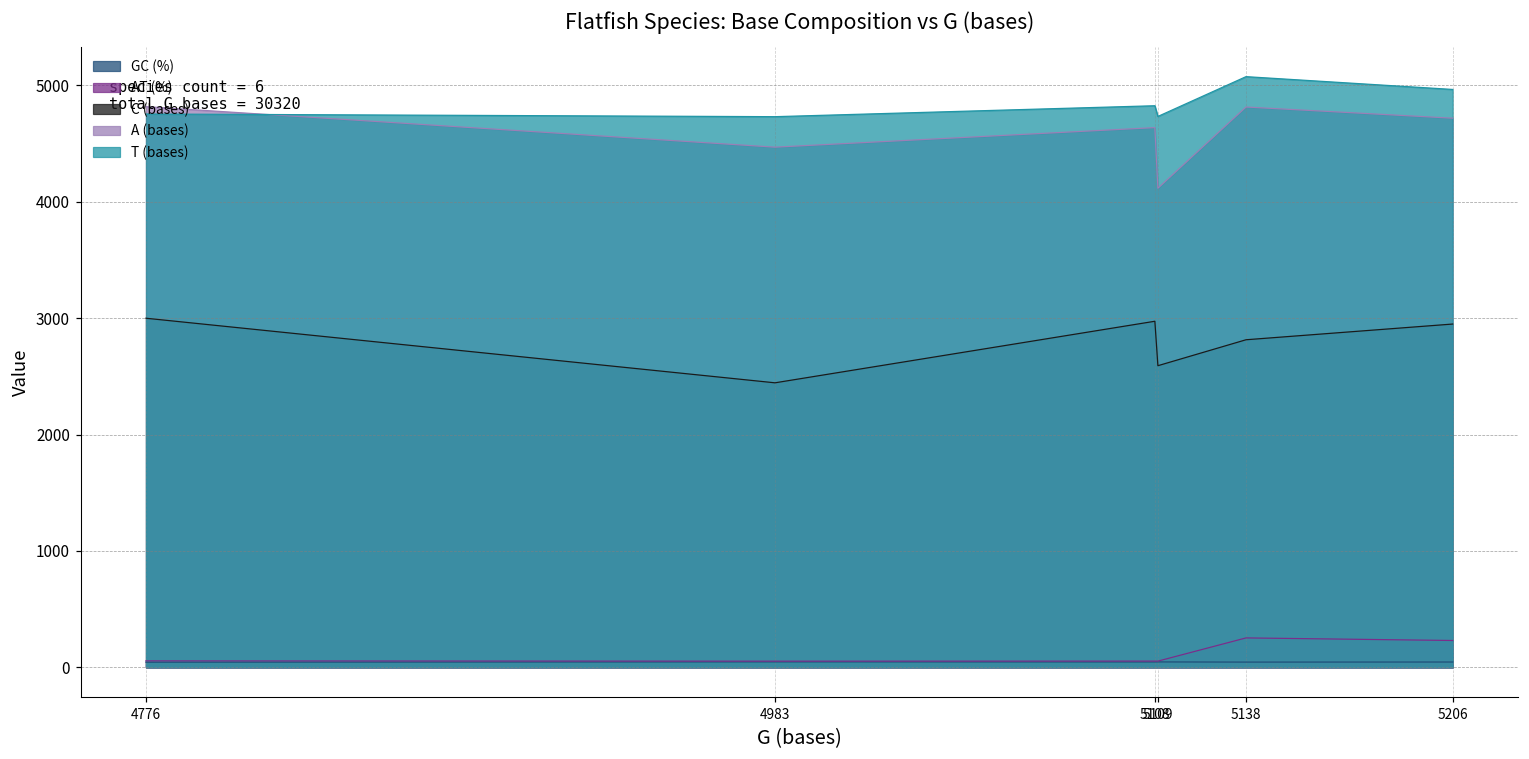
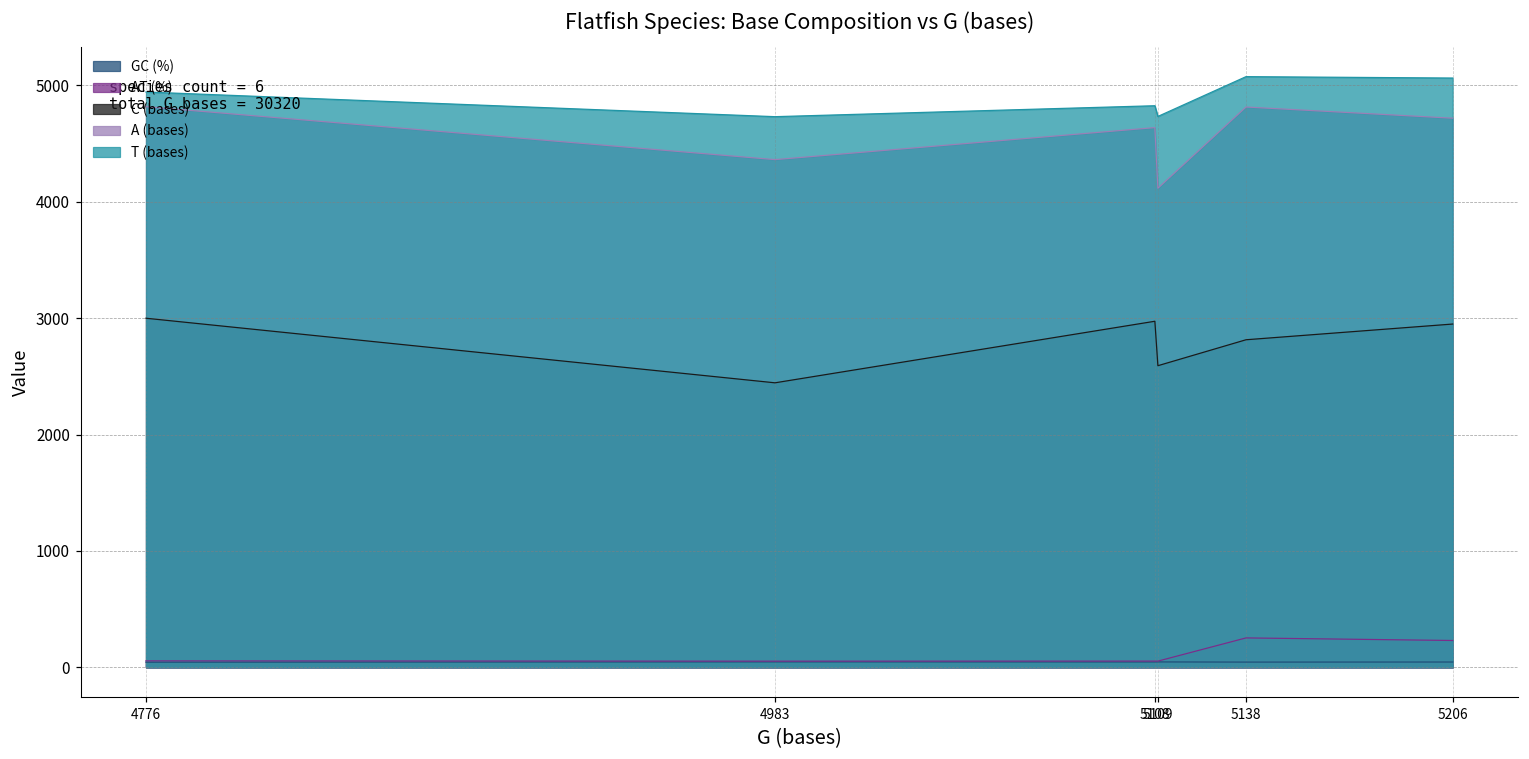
  {
    "GC (%)": {
      "5138": 50,
      "5206": 50
    },
    "AT (%)": {
      "5138": 250,
      "5206": 230
    },
    "C (bases)": {
      "4776": 3000,
      "4983": 2450,
      "5138": 2820,
      "5206": 2950
    },
    "A (bases)": {
-     "4983": 4470,
+     "4983": 4360,
      "5138": 4820,
      "5206": 4720
    },
    "T (bases)": {
-     "4776": 4760,
+     "4776": 4940,
      "4983": 4730,
      "5138": 5080,
-     "5206": 4970
+     "5206": 5060
    }
  }
